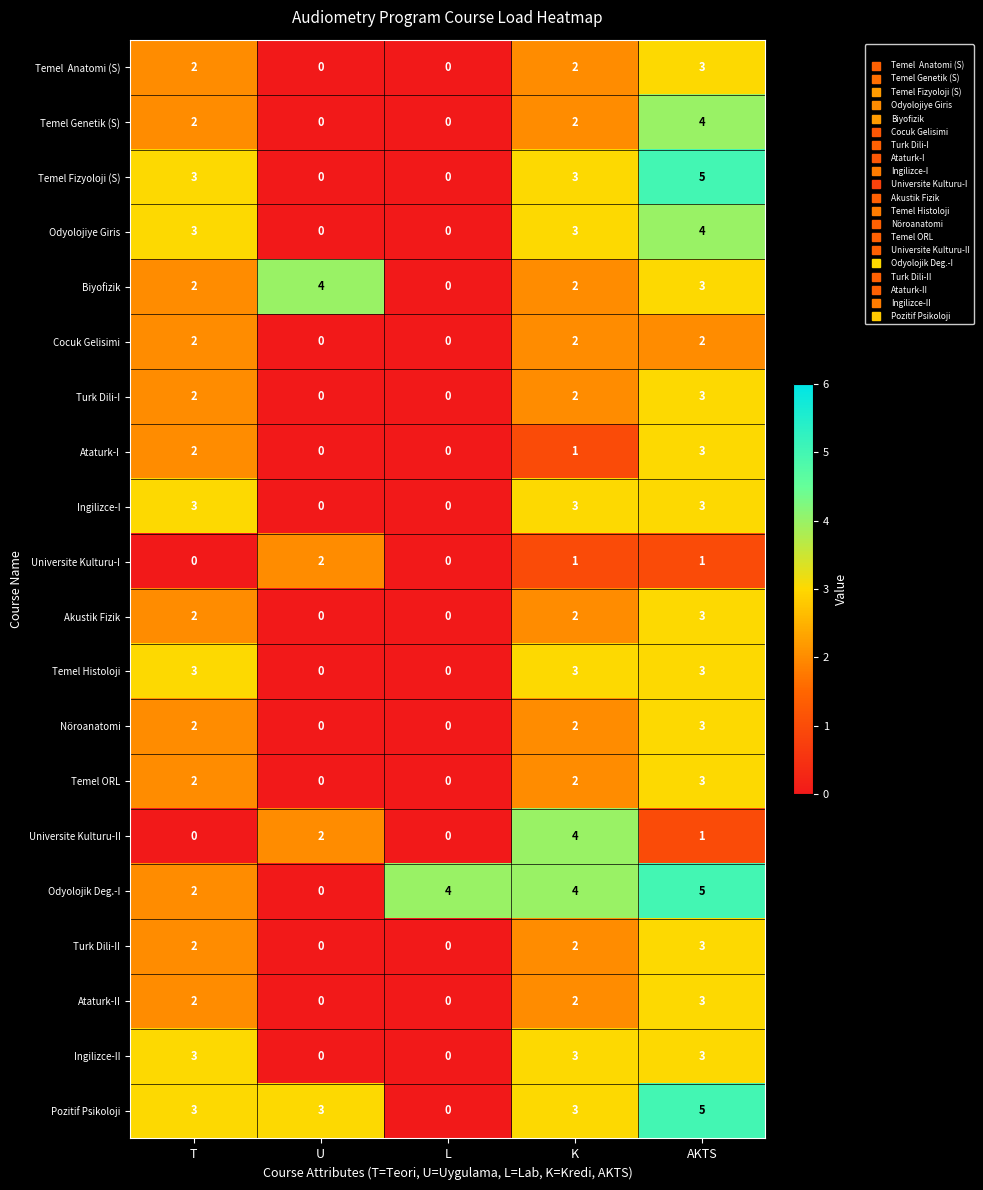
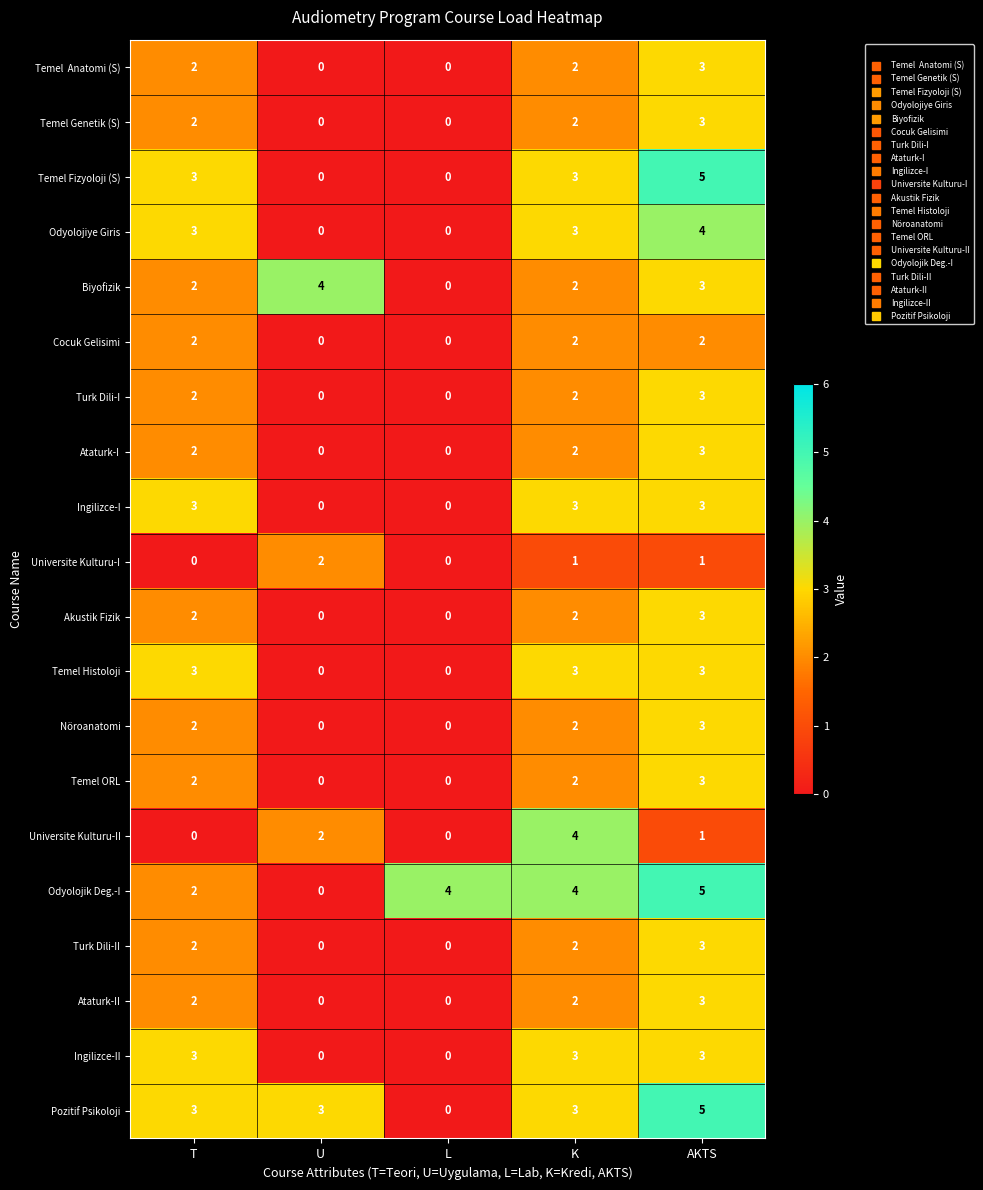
  {
    "Temel Anatomi (S)": {
      "T": 2,
      "U": 0,
      "L": 0,
      "K": 2,
      "AKTS": 3
    },
    "Temel Genetik (S)": {
      "T": 2,
      "U": 0,
      "L": 0,
      "K": 2,
-     "AKTS": 4
+     "AKTS": 3
    },
    "Temel Fizyoloji (S)": {
      "T": 3,
      "U": 0,
      "L": 0,
      "K": 3,
      "AKTS": 5
    },
    "Odyolojiye Giris": {
      "T": 3,
      "U": 0,
      "L": 0,
      "K": 3,
      "AKTS": 4
    },
    "Biyofizik": {
      "T": 2,
      "U": 4,
      "L": 0,
      "K": 2,
      "AKTS": 3
    },
    "Cocuk Gelisimi": {
      "T": 2,
      "U": 0,
      "L": 0,
      "K": 2,
      "AKTS": 2
    },
    "Turk Dili-I": {
      "T": 2,
      "U": 0,
      "L": 0,
      "K": 2,
      "AKTS": 3
    },
    "Ataturk-I": {
      "T": 2,
      "U": 0,
      "L": 0,
-     "K": 1,
+     "K": 2,
      "AKTS": 3
    },
    "Ingilizce-I": {
      "T": 3,
      "U": 0,
      "L": 0,
      "K": 3,
      "AKTS": 3
    },
    "Universite Kulturu-I": {
      "T": 0,
      "U": 2,
      "L": 0,
      "K": 1,
      "AKTS": 1
    },
    "Akustik Fizik": {
      "T": 2,
      "U": 0,
      "L": 0,
      "K": 2,
      "AKTS": 3
    },
    "Temel Histoloji": {
      "T": 3,
      "U": 0,
      "L": 0,
      "K": 3,
      "AKTS": 3
    },
    "Nöroanatomi": {
      "T": 2,
      "U": 0,
      "L": 0,
      "K": 2,
      "AKTS": 3
    },
    "Temel ORL": {
      "T": 2,
      "U": 0,
      "L": 0,
      "K": 2,
      "AKTS": 3
    },
    "Universite Kulturu-II": {
      "T": 0,
      "U": 2,
      "L": 0,
      "K": 4,
      "AKTS": 1
    },
    "Odyolojik Deg.-I": {
      "T": 2,
      "U": 0,
      "L": 4,
      "K": 4,
      "AKTS": 5
    },
    "Turk Dili-II": {
      "T": 2,
      "U": 0,
      "L": 0,
      "K": 2,
      "AKTS": 3
    },
    "Ataturk-II": {
      "T": 2,
      "U": 0,
      "L": 0,
      "K": 2,
      "AKTS": 3
    },
    "Ingilizce-II": {
      "T": 3,
      "U": 0,
      "L": 0,
      "K": 3,
      "AKTS": 3
    },
    "Pozitif Psikoloji": {
      "T": 3,
      "U": 3,
      "L": 0,
      "K": 3,
      "AKTS": 5
    }
  }
